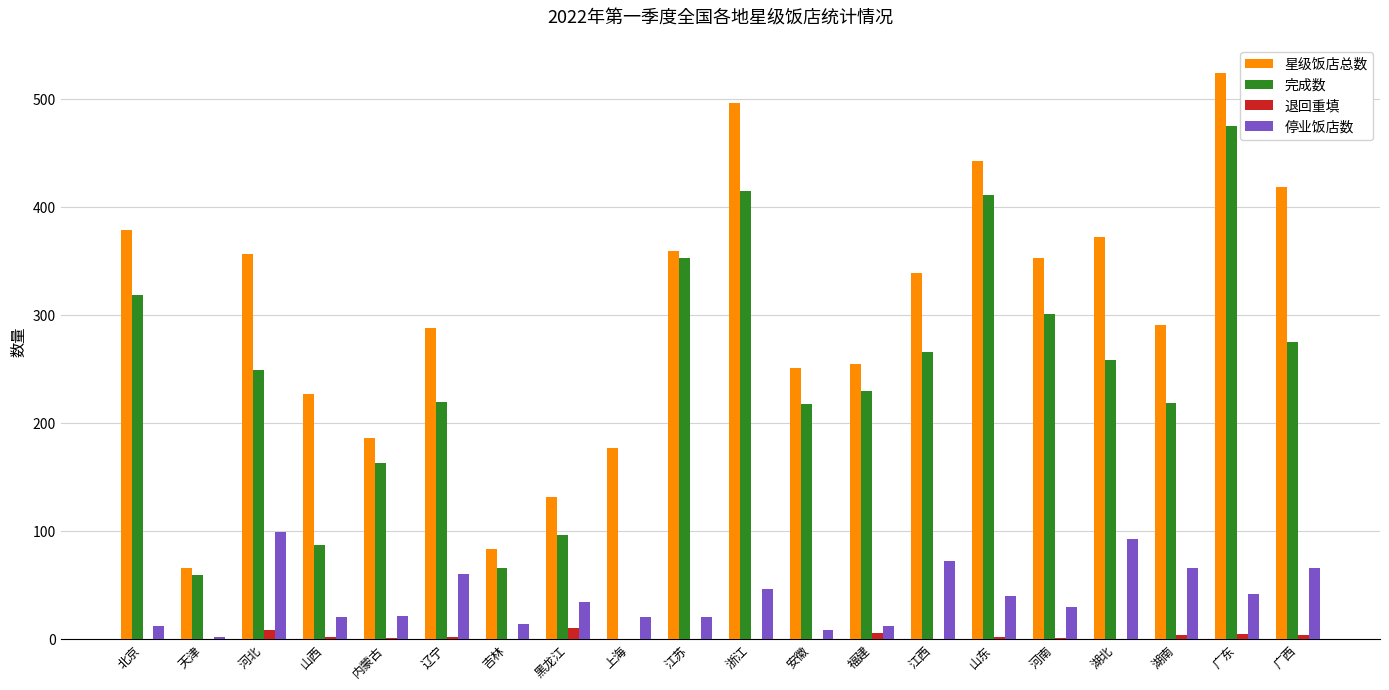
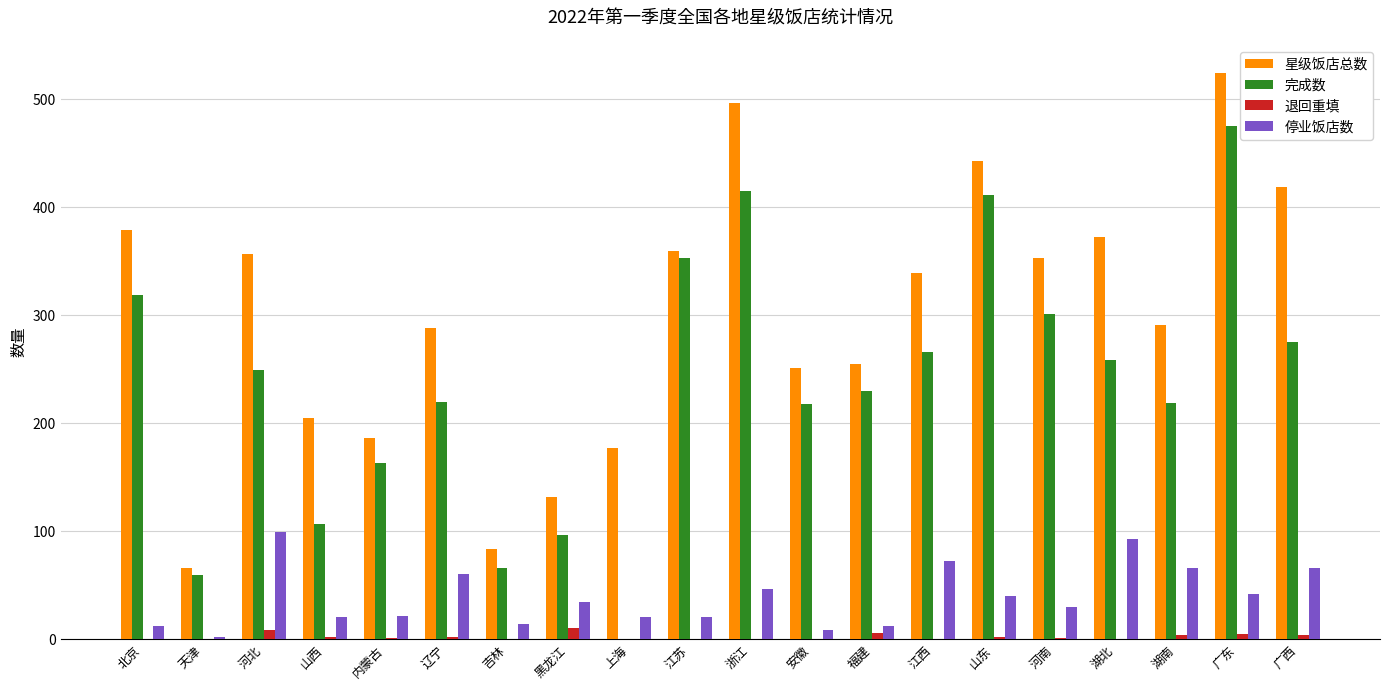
  {
    "星级饭店总数": {
      "北京": 379,
      "天津": 66,
      "河北": 357,
-     "山西": 227,
+     "山西": 205,
      "内蒙古": 186,
      "辽宁": 288,
      "吉林": 84,
      "黑龙江": 132,
      "上海": 177,
      "江苏": 359,
      "浙江": 496,
      "安徽": 251,
      "福建": 255,
      "江西": 339,
      "山东": 443,
      "河南": 353,
      "湖北": 372,
      "湖南": 291,
      "广东": 524,
      "广西": 419
    },
    "完成数": {
      "北京": 319,
      "天津": 60,
      "河北": 249,
-     "山西": 87,
+     "山西": 107,
      "内蒙古": 163,
      "辽宁": 220,
      "吉林": 66,
      "黑龙江": 97,
      "上海": 0,
      "江苏": 353,
      "浙江": 415,
      "安徽": 218,
      "福建": 230,
      "江西": 266,
      "山东": 411,
      "河南": 301,
      "湖北": 259,
      "湖南": 219,
      "广东": 475,
      "广西": 275
    },
    "退回重填": {
      "北京": 0,
      "天津": 0,
      "河北": 9,
      "吉林": 0,
      "黑龙江": 11,
      "上海": 0,
      "江苏": 0,
      "浙江": 0,
      "安徽": 0,
      "福建": 6,
      "江西": 0,
      "湖北": 0,
      "湖南": 4,
      "广东": 5,
      "广西": 4
    },
    "停业饭店数": {
      "北京": 12,
      "河北": 99,
      "山西": 21,
      "内蒙古": 22,
      "辽宁": 61,
      "吉林": 14,
      "黑龙江": 35,
      "上海": 21,
      "江苏": 21,
      "浙江": 47,
      "安徽": 9,
      "福建": 12,
      "江西": 73,
      "山东": 40,
      "河南": 30,
      "湖北": 93,
      "湖南": 66,
      "广东": 42,
      "广西": 66
    }
  }
